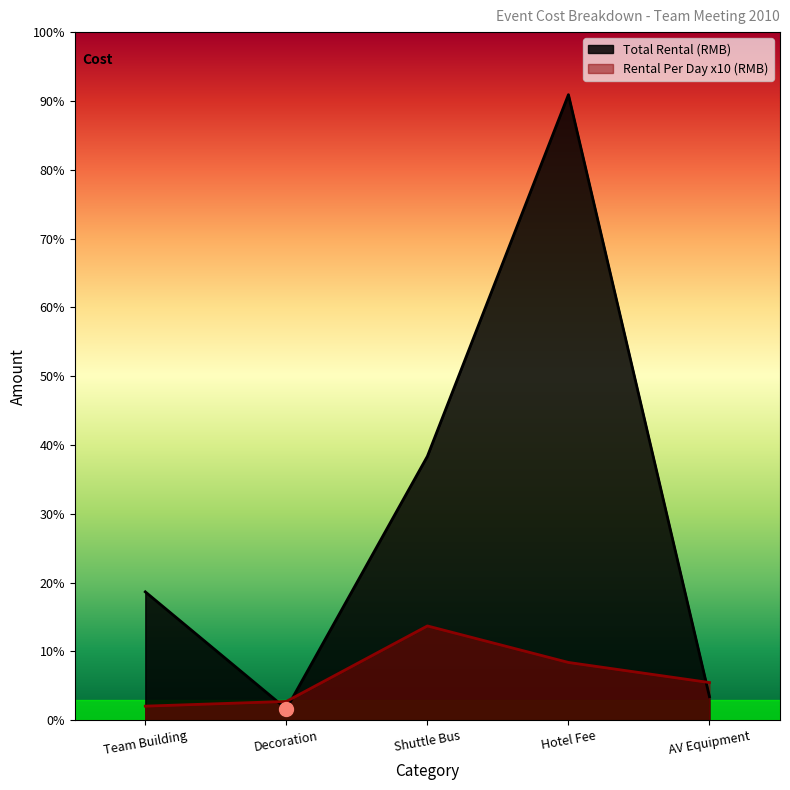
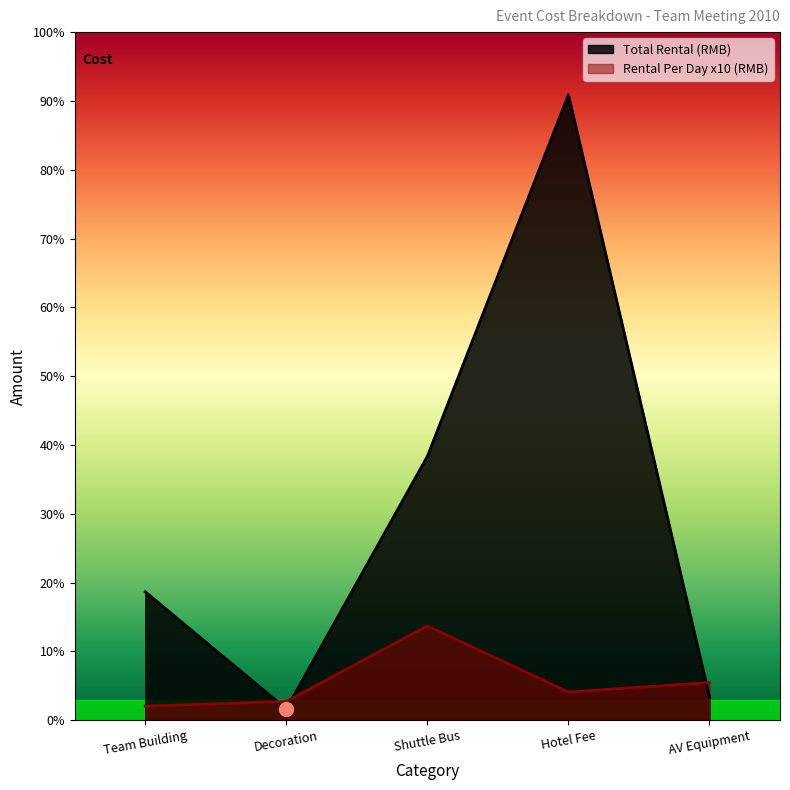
  {
    "Total Rental (RMB)": {
      "Team Building": "19%",
      "Shuttle Bus": "38%",
      "Hotel Fee": "91%",
      "AV Equipment": "3%"
    },
    "Rental Per Day x10 (RMB)": {
      "Shuttle Bus": "14%",
-     "Hotel Fee": "8%",
+     "Hotel Fee": "4%",
      "AV Equipment": "5%"
    }
  }
